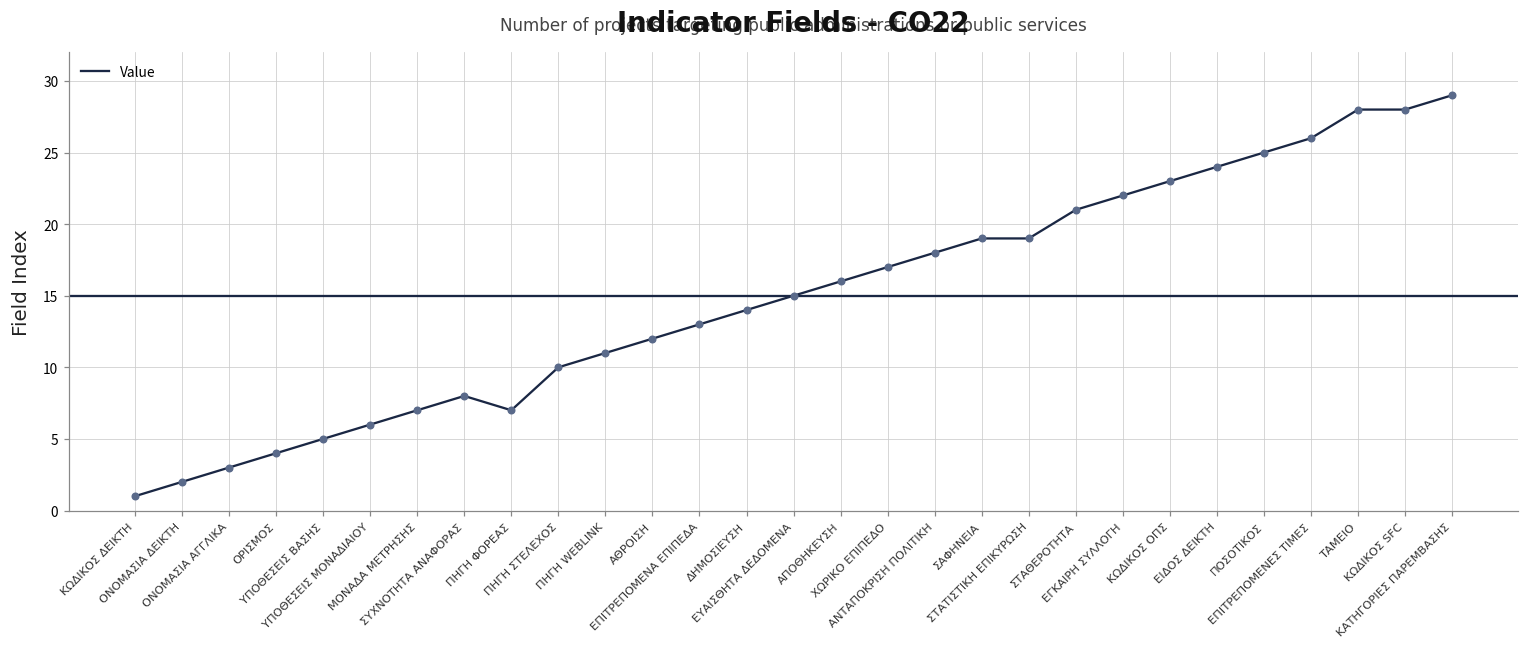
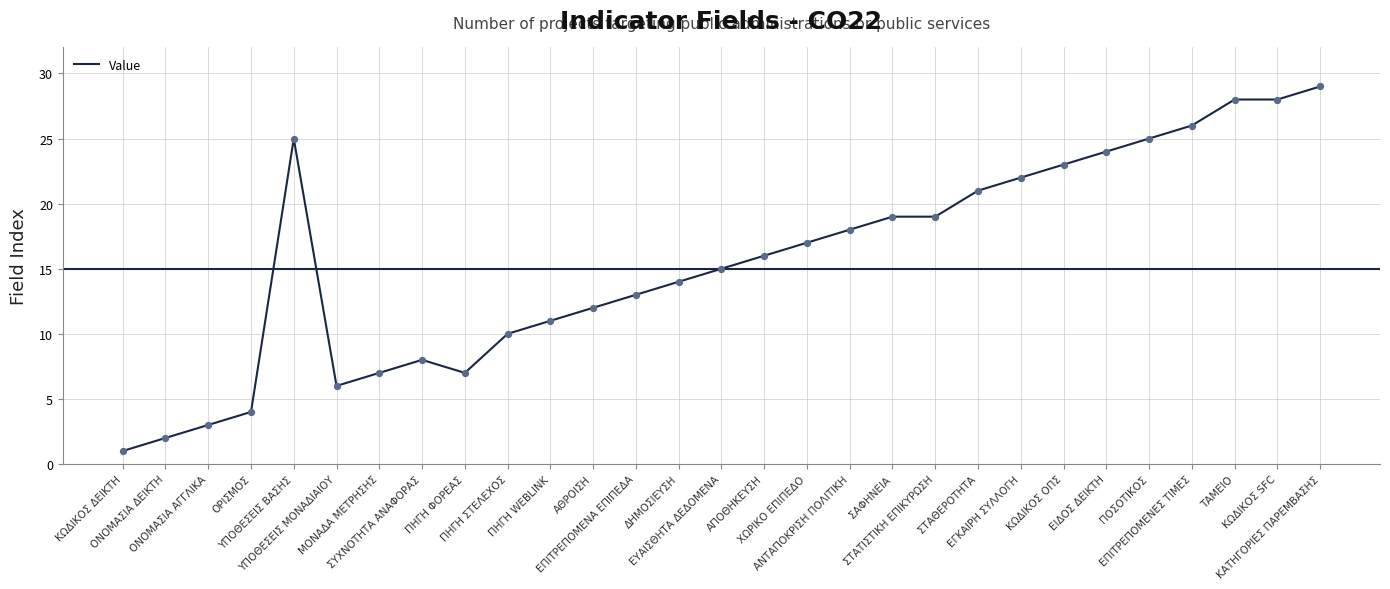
  {
    "ΚΩΔΙΚΟΣ ΔΕΙΚΤΗ": 1,
    "ΟΝΟΜΑΣΙΑ ΔΕΙΚΤΗ": 2,
    "ΟΝΟΜΑΣΙΑ ΑΓΓΛΙΚΑ": 3,
    "ΟΡΙΣΜΟΣ": 4,
-   "ΥΠΟΘΕΣΕΙΣ ΒΑΣΗΣ": 5,
+   "ΥΠΟΘΕΣΕΙΣ ΒΑΣΗΣ": 25,
    "ΥΠΟΘΕΣΕΙΣ ΜΟΝΑΔΙΑΙΟΥ": 6,
    "ΜΟΝΑΔΑ ΜΕΤΡΗΣΗΣ": 7,
    "ΣΥΧΝΟΤΗΤΑ ΑΝΑΦΟΡΑΣ": 8,
    "ΠΗΓΗ ΦΟΡΕΑΣ": 7,
    "ΠΗΓΗ ΣΤΕΛΕΧΟΣ": 10,
    "ΠΗΓΗ WEBLINK": 11,
    "ΑΘΡΟΙΣΗ": 12,
    "ΕΠΙΤΡΕΠΟΜΕΝΑ ΕΠΙΠΕΔΑ": 13,
    "ΔΗΜΟΣΙΕΥΣΗ": 14,
    "ΕΥΑΙΣΘΗΤΑ ΔΕΔΟΜΕΝΑ": 15,
    "ΑΠΟΘΗΚΕΥΣΗ": 16,
    "ΧΩΡΙΚΟ ΕΠΙΠΕΔΟ": 17,
    "ΑΝΤΑΠΟΚΡΙΣΗ ΠΟΛΙΤΙΚΗ": 18,
    "ΣΑΦΗΝΕΙΑ": 19,
    "ΣΤΑΤΙΣΤΙΚΗ ΕΠΙΚΥΡΩΣΗ": 19,
    "ΣΤΑΘΕΡΟΤΗΤΑ": 21,
    "ΕΓΚΑΙΡΗ ΣΥΛΛΟΓΗ": 22,
    "ΚΩΔΙΚΟΣ ΟΠΣ": 23,
    "ΕΙΔΟΣ ΔΕΙΚΤΗ": 24,
    "ΠΟΣΟΤΙΚΟΣ": 25,
    "ΕΠΙΤΡΕΠΟΜΕΝΕΣ ΤΙΜΕΣ": 26,
    "ΤΑΜΕΙΟ": 28,
    "ΚΩΔΙΚΟΣ SFC": 28,
    "ΚΑΤΗΓΟΡΙΕΣ ΠΑΡΕΜΒΑΣΗΣ": 29
  }
